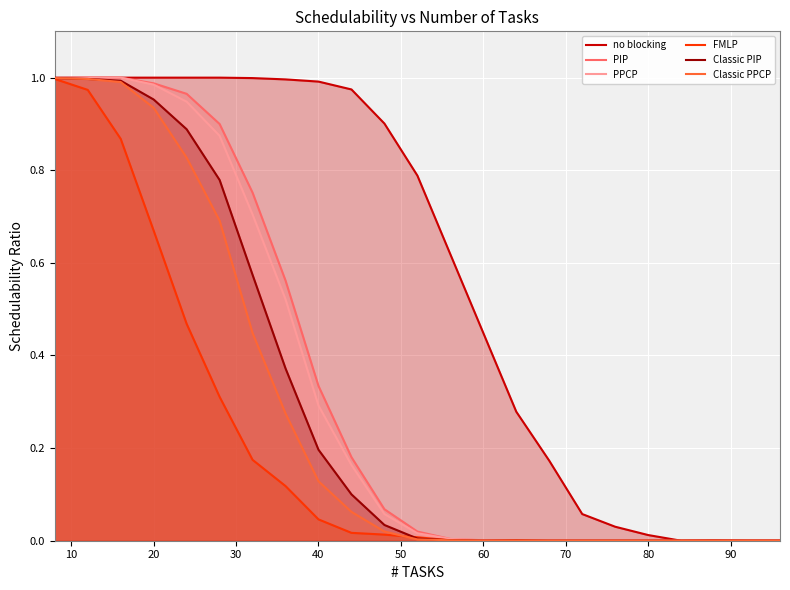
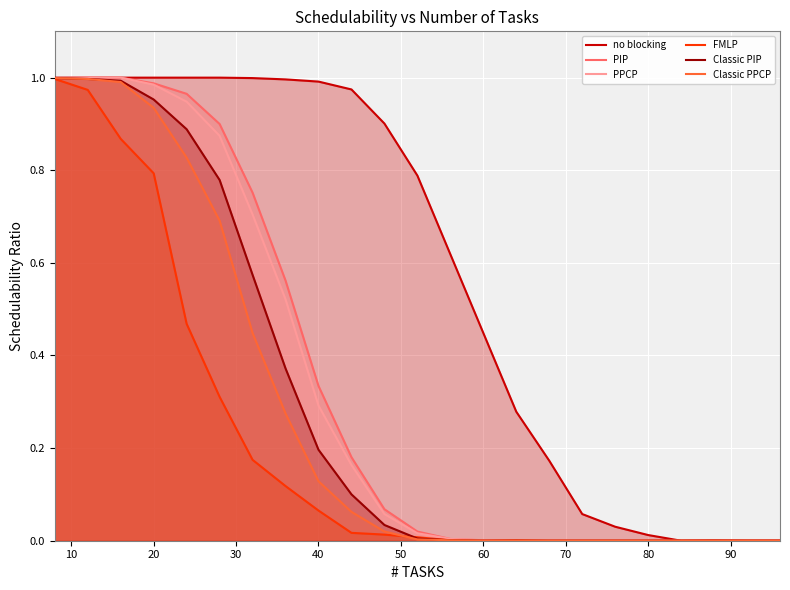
  {
    "PPCP": {
      "40": 0.29
    },
    "FMLP": {
-     "20": 0.67,
-     "40": 0.05
+     "20": 0.79,
+     "40": 0.07
    }
  }
